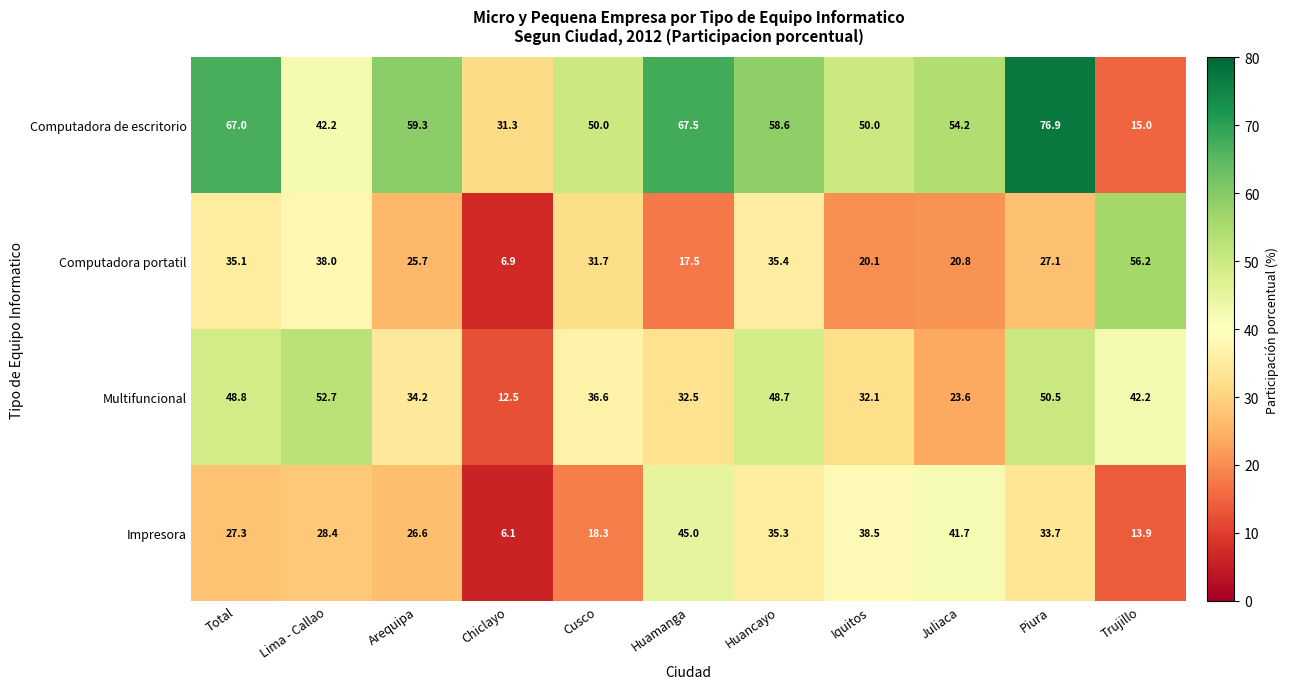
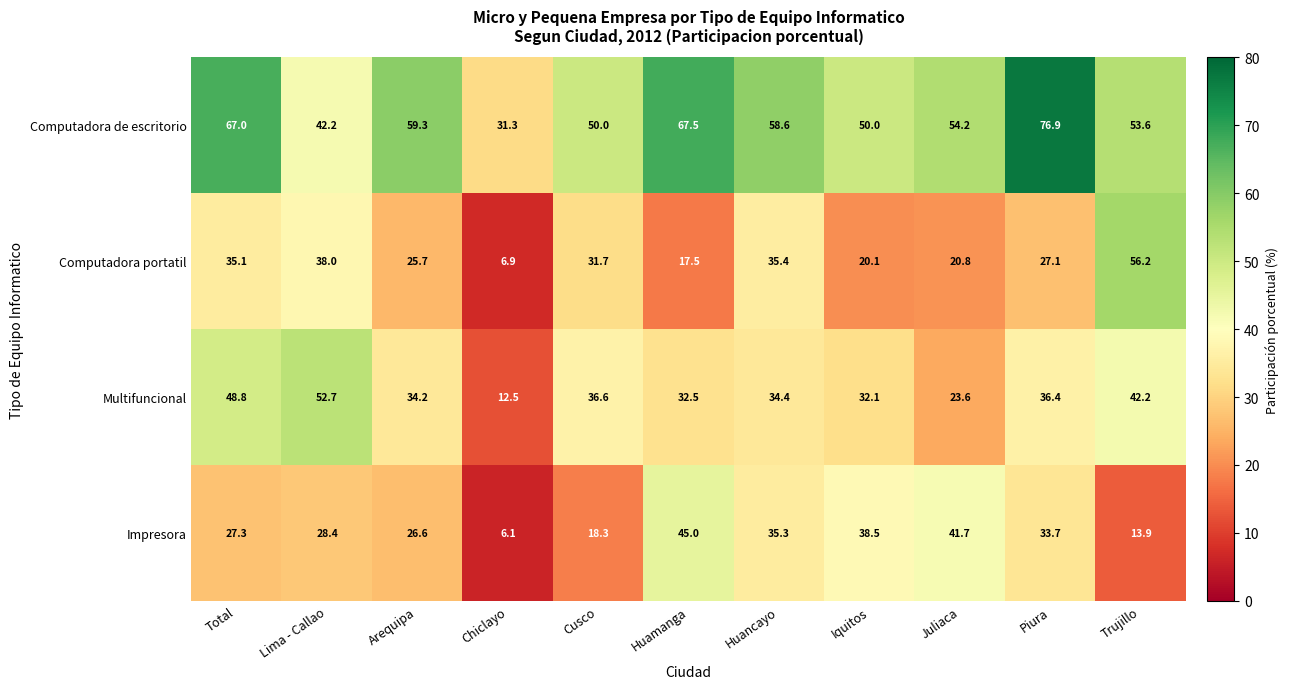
  {
    "Computadora de escritorio": {
      "Total": 67.0,
      "Lima - Callao": 42.2,
      "Arequipa": 59.3,
      "Chiclayo": 31.3,
      "Cusco": 50.0,
      "Huamanga": 67.5,
      "Huancayo": 58.6,
      "Iquitos": 50.0,
      "Juliaca": 54.2,
      "Piura": 76.9,
-     "Trujillo": 15.0
+     "Trujillo": 53.6
    },
    "Computadora portatil": {
      "Total": 35.1,
      "Lima - Callao": 38.0,
      "Arequipa": 25.7,
      "Chiclayo": 6.9,
      "Cusco": 31.7,
      "Huamanga": 17.5,
      "Huancayo": 35.4,
      "Iquitos": 20.1,
      "Juliaca": 20.8,
      "Piura": 27.1,
      "Trujillo": 56.2
    },
    "Multifuncional": {
      "Total": 48.8,
      "Lima - Callao": 52.7,
      "Arequipa": 34.2,
      "Chiclayo": 12.5,
      "Cusco": 36.6,
      "Huamanga": 32.5,
-     "Huancayo": 48.7,
+     "Huancayo": 34.4,
      "Iquitos": 32.1,
      "Juliaca": 23.6,
-     "Piura": 50.5,
+     "Piura": 36.4,
      "Trujillo": 42.2
    },
    "Impresora": {
      "Total": 27.3,
      "Lima - Callao": 28.4,
      "Arequipa": 26.6,
      "Chiclayo": 6.1,
      "Cusco": 18.3,
      "Huamanga": 45.0,
      "Huancayo": 35.3,
      "Iquitos": 38.5,
      "Juliaca": 41.7,
      "Piura": 33.7,
      "Trujillo": 13.9
    }
  }
